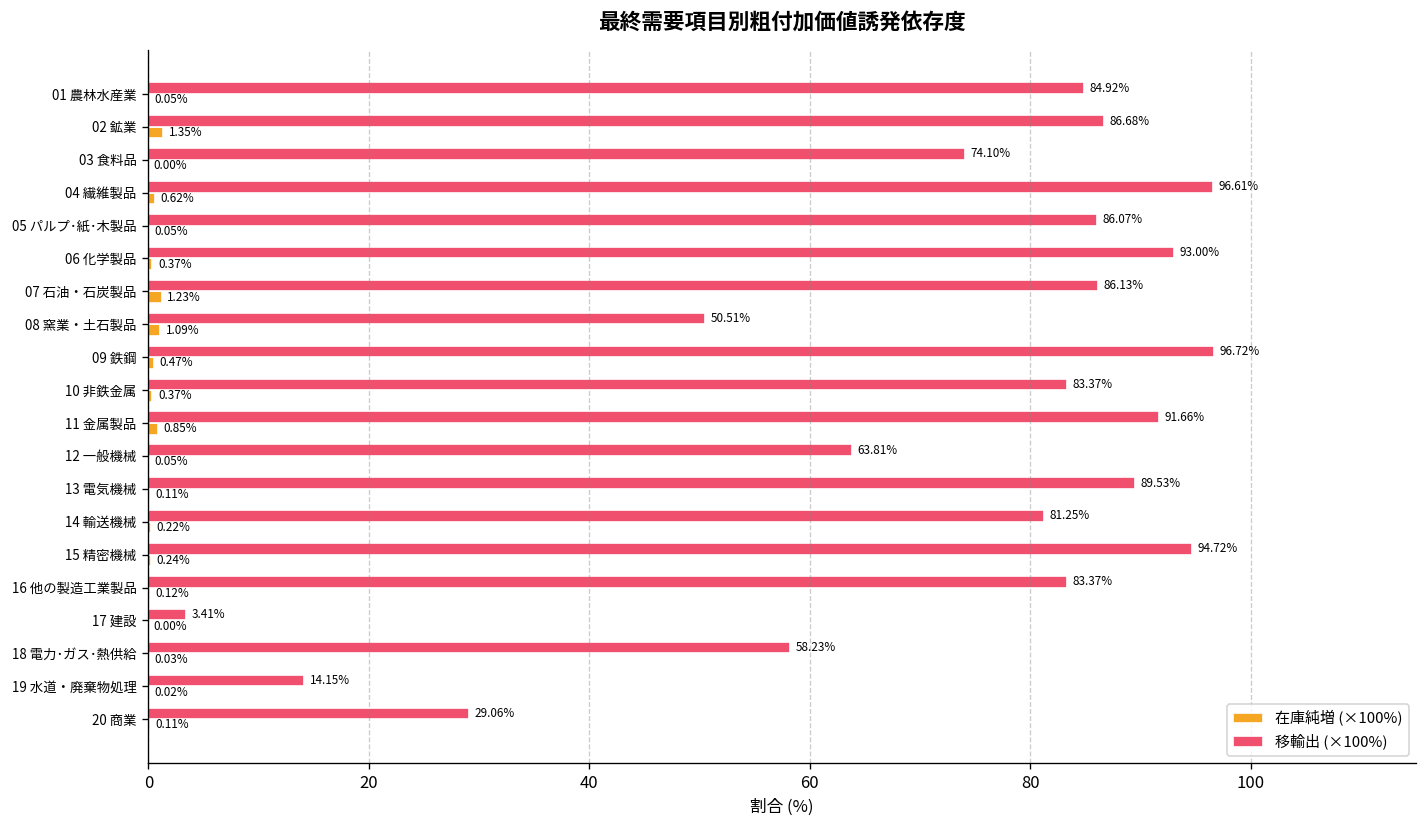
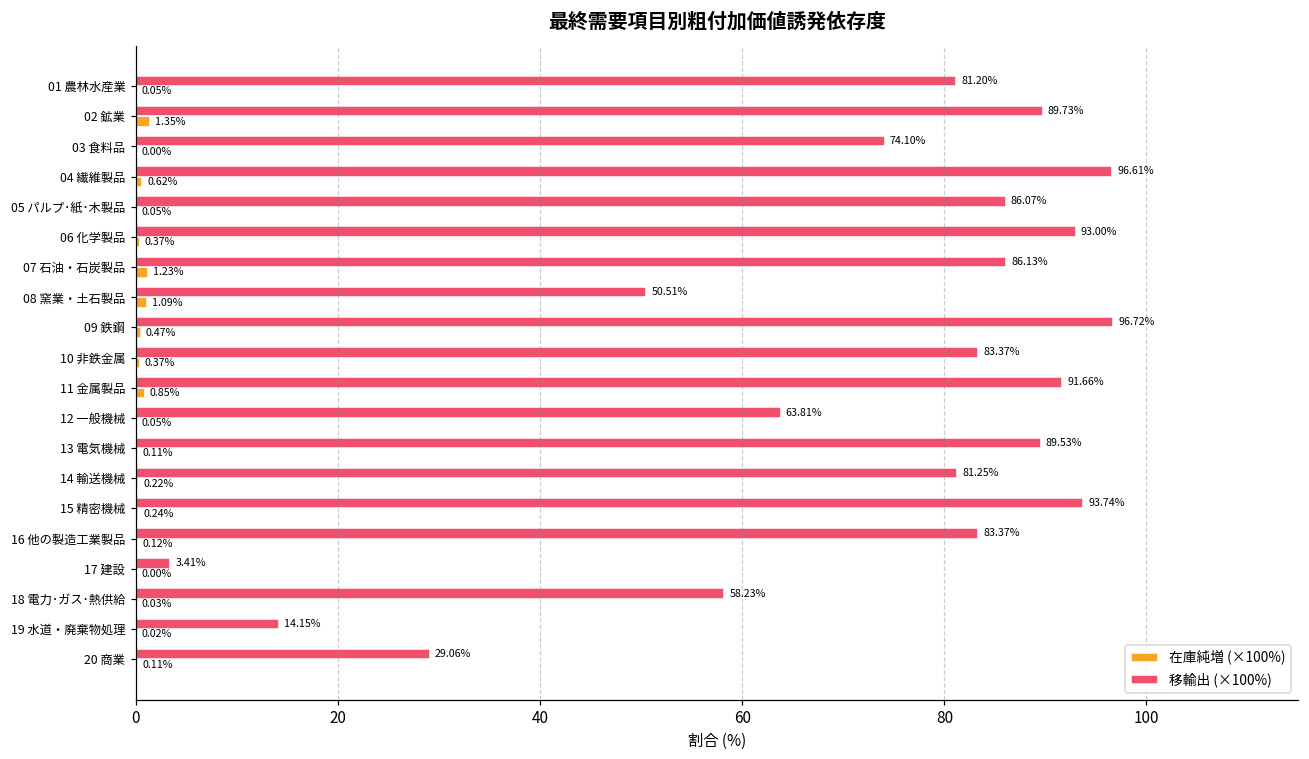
  {
    "在庫純増 (×100%)": {
      "01 農林水産業": "0.05%",
      "02 鉱業": "1.35%",
      "03 食料品": "0.00%",
      "04 繊維製品": "0.62%",
      "05 パルプ･紙･木製品": "0.05%",
      "06 化学製品": "0.37%",
      "07 石油・石炭製品": "1.23%",
      "08 窯業・土石製品": "1.09%",
      "09 鉄鋼": "0.47%",
      "10 非鉄金属": "0.37%",
      "11 金属製品": "0.85%",
      "12 一般機械": "0.05%",
      "13 電気機械": "0.11%",
      "14 輸送機械": "0.22%",
      "15 精密機械": "0.24%",
      "16 他の製造工業製品": "0.12%",
      "17 建設": "0.00%",
      "18 電力･ガス･熱供給": "0.03%",
      "19 水道・廃棄物処理": "0.02%",
      "20 商業": "0.11%"
    },
    "移輸出 (×100%)": {
-     "01 農林水産業": "84.92%",
-     "02 鉱業": "86.68%",
+     "01 農林水産業": "81.20%",
+     "02 鉱業": "89.73%",
      "03 食料品": "74.10%",
      "04 繊維製品": "96.61%",
      "05 パルプ･紙･木製品": "86.07%",
      "06 化学製品": "93.00%",
      "07 石油・石炭製品": "86.13%",
      "08 窯業・土石製品": "50.51%",
      "09 鉄鋼": "96.72%",
      "10 非鉄金属": "83.37%",
      "11 金属製品": "91.66%",
      "12 一般機械": "63.81%",
      "13 電気機械": "89.53%",
      "14 輸送機械": "81.25%",
-     "15 精密機械": "94.72%",
+     "15 精密機械": "93.74%",
      "16 他の製造工業製品": "83.37%",
      "17 建設": "3.41%",
      "18 電力･ガス･熱供給": "58.23%",
      "19 水道・廃棄物処理": "14.15%",
      "20 商業": "29.06%"
    }
  }
